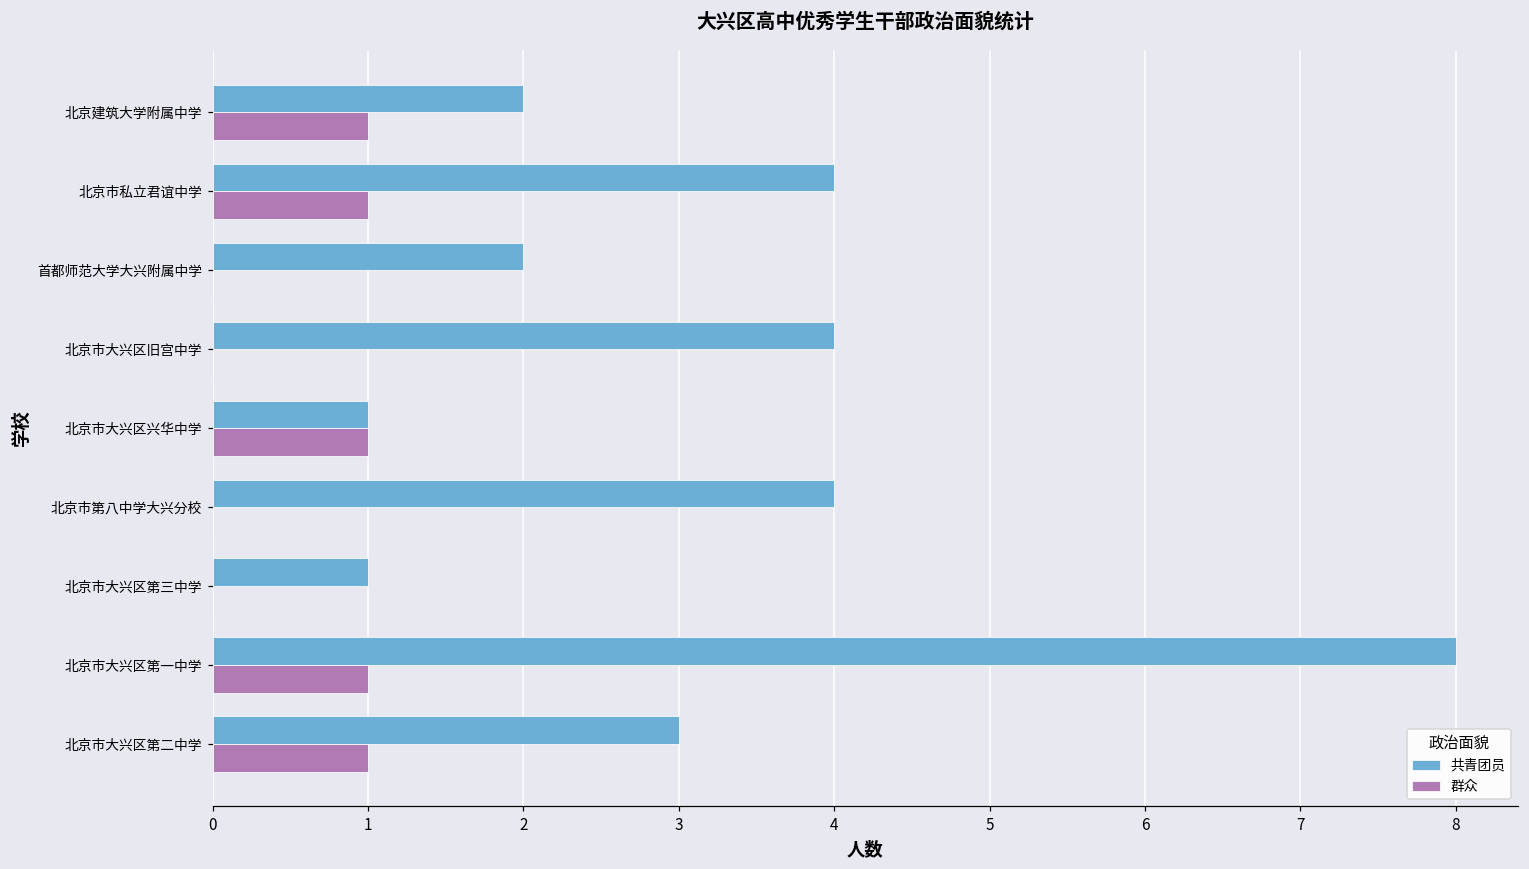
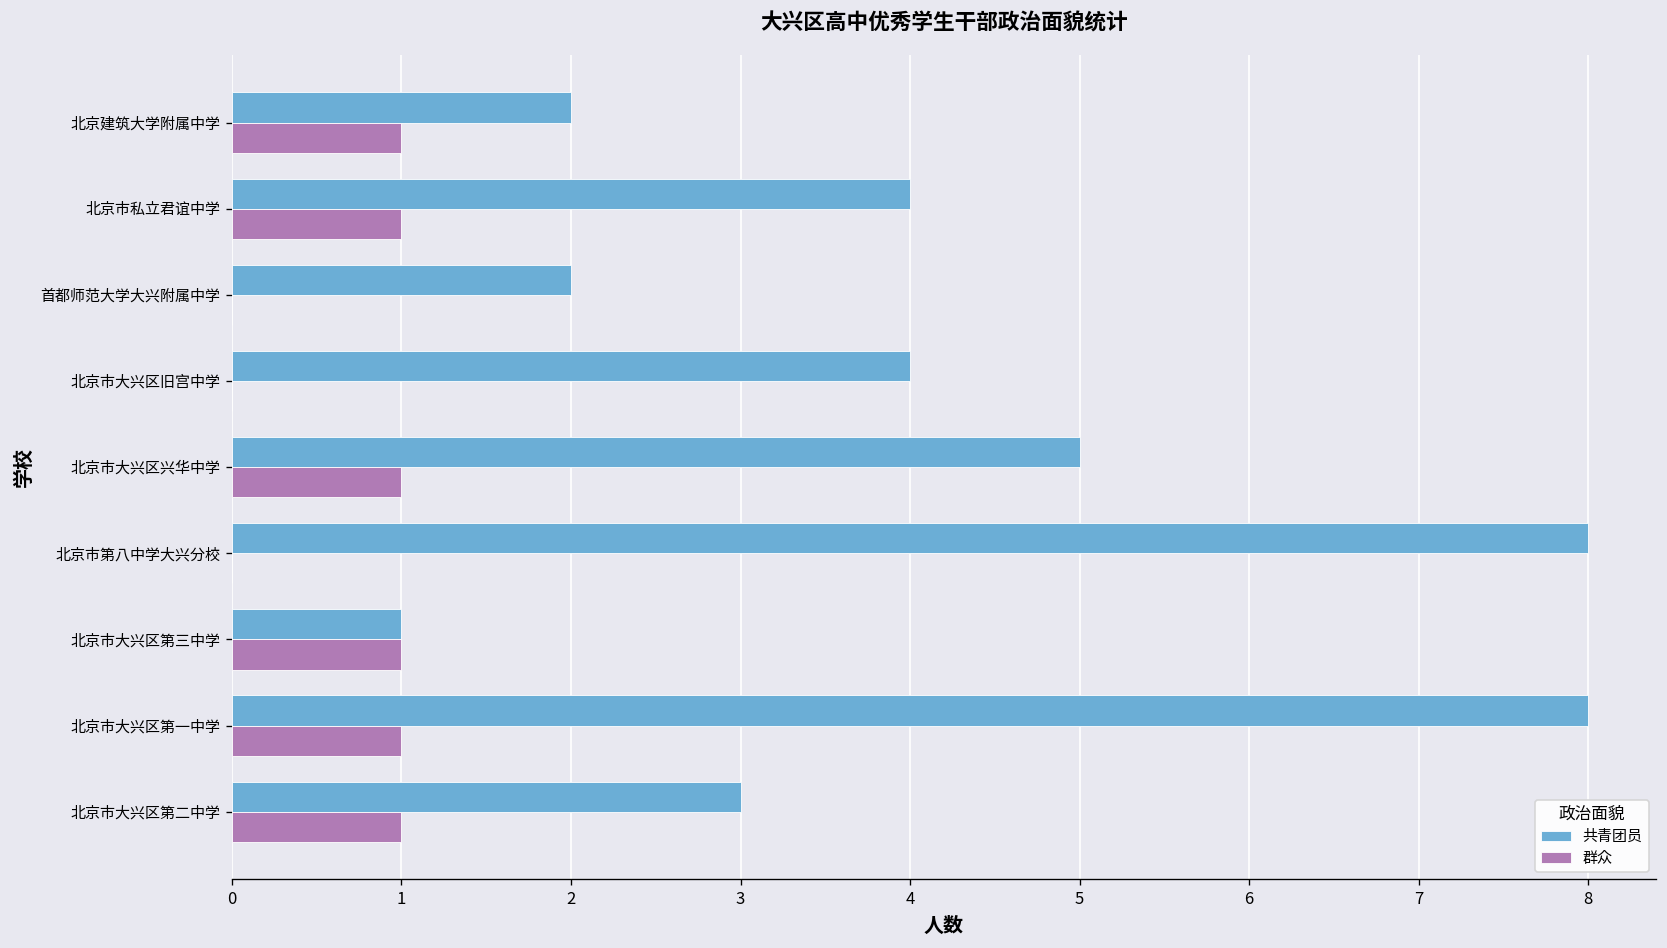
  {
    "共青团员": {
      "北京建筑大学附属中学": 2,
      "北京市私立君谊中学": 4,
      "首都师范大学大兴附属中学": 2,
      "北京市大兴区旧宫中学": 4,
-     "北京市大兴区兴华中学": 1,
-     "北京市第八中学大兴分校": 4,
+     "北京市大兴区兴华中学": 5,
+     "北京市第八中学大兴分校": 8,
      "北京市大兴区第三中学": 1,
      "北京市大兴区第一中学": 8,
      "北京市大兴区第二中学": 3
    },
    "群众": {
      "北京建筑大学附属中学": 1,
      "北京市私立君谊中学": 1,
      "首都师范大学大兴附属中学": 0,
      "北京市大兴区旧宫中学": 0,
      "北京市大兴区兴华中学": 1,
      "北京市第八中学大兴分校": 0,
-     "北京市大兴区第三中学": 0,
+     "北京市大兴区第三中学": 1,
      "北京市大兴区第一中学": 1,
      "北京市大兴区第二中学": 1
    }
  }
